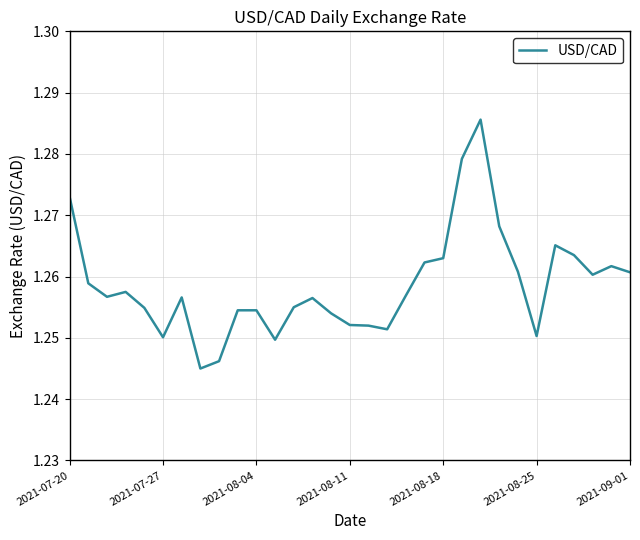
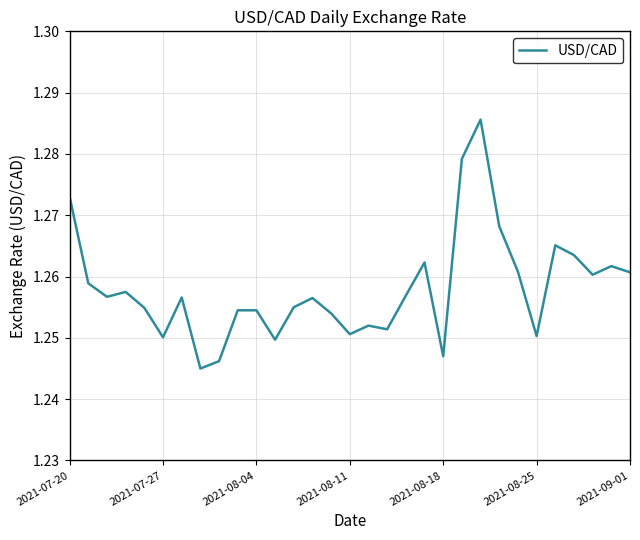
  {
    "2021-07-20": 1.273,
    "2021-07-27": 1.250,
    "2021-08-04": 1.255,
-   "2021-08-11": 1.252,
-   "2021-08-18": 1.263,
+   "2021-08-11": 1.251,
+   "2021-08-18": 1.247,
    "2021-08-25": 1.250,
    "2021-09-01": 1.261
  }
